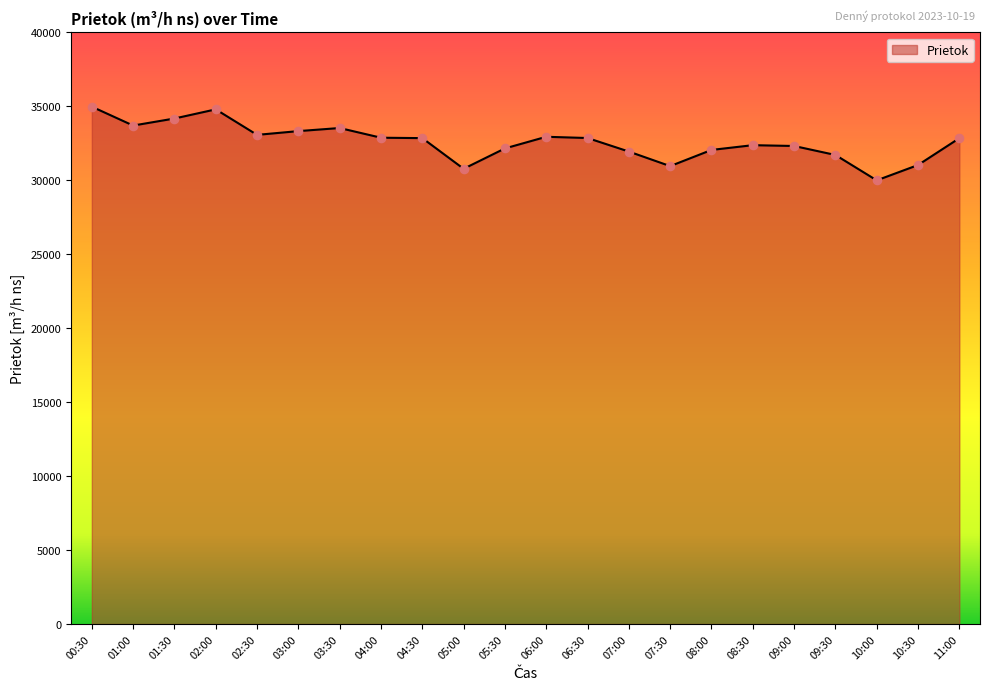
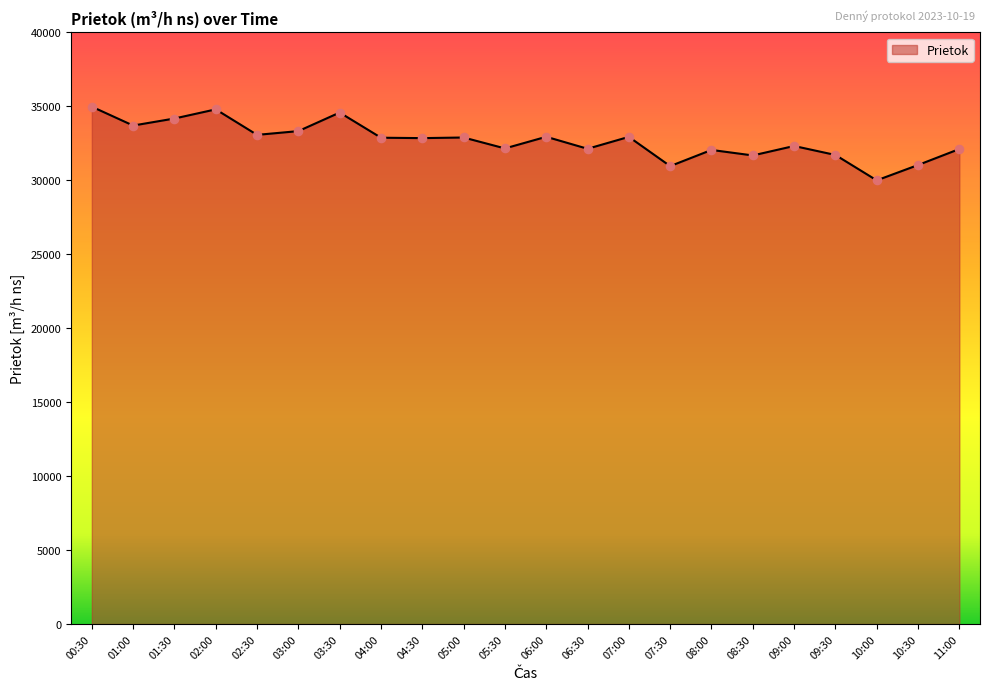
  {
    "00:30": 35000,
    "01:00": 33700,
    "01:30": 34200,
    "02:00": 34800,
    "02:30": 33100,
    "03:00": 33300,
-   "03:30": 33500,
+   "03:30": 34600,
    "04:00": 32900,
    "04:30": 32800,
-   "05:00": 30800,
+   "05:00": 32900,
    "05:30": 32200,
    "06:00": 32900,
-   "06:30": 32900,
-   "07:00": 31900,
+   "06:30": 32100,
+   "07:00": 32900,
    "07:30": 31000,
    "08:00": 32000,
-   "08:30": 32400,
+   "08:30": 31700,
    "09:00": 32300,
    "09:30": 31700,
    "10:00": 30000,
    "10:30": 31000,
-   "11:00": 32800
+   "11:00": 32100
  }
